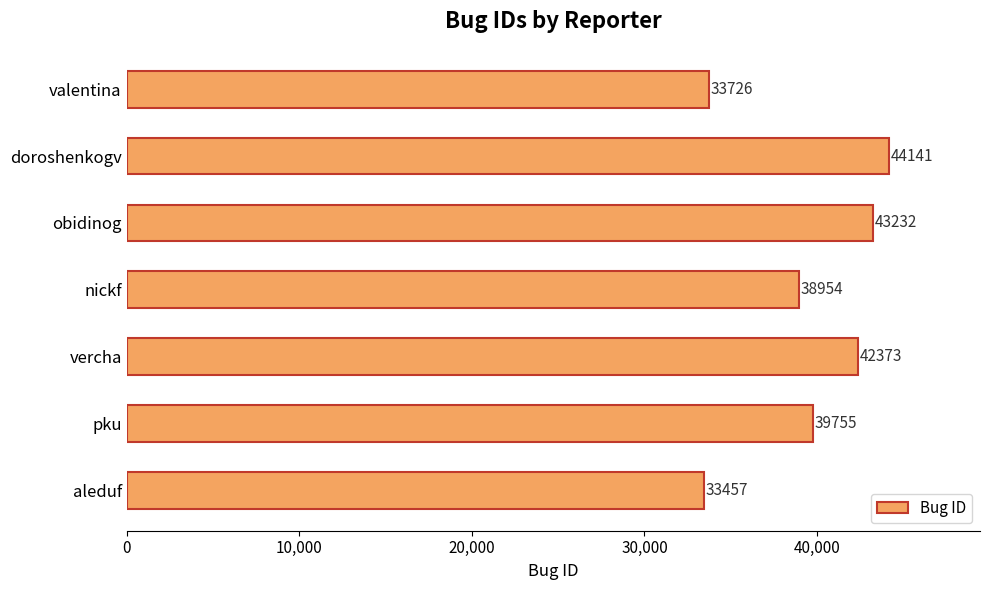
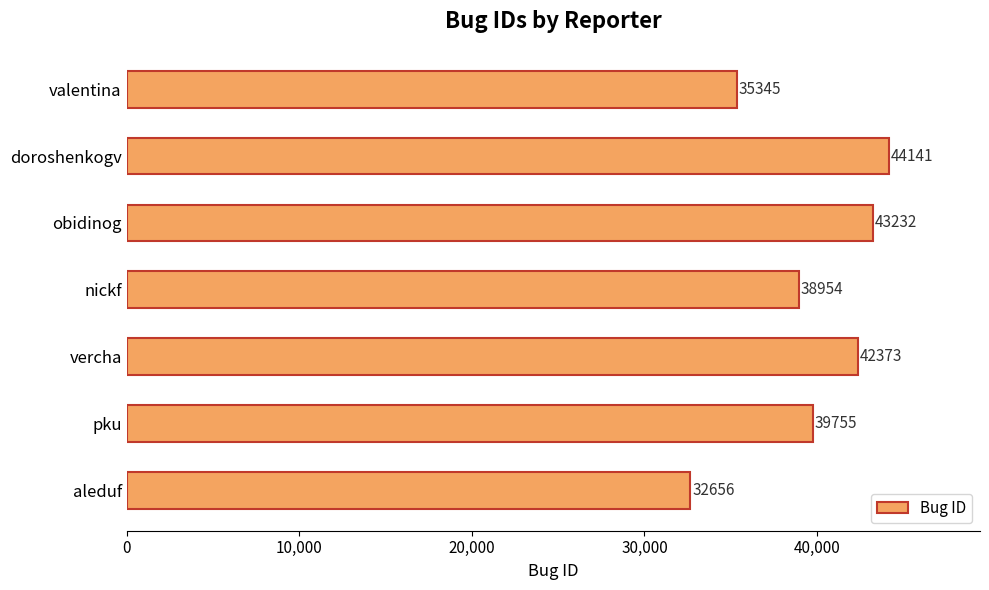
  {
-   "valentina": 33726,
+   "valentina": 35345,
    "doroshenkogv": 44141,
    "obidinog": 43232,
    "nickf": 38954,
    "vercha": 42373,
    "pku": 39755,
-   "aleduf": 33457
+   "aleduf": 32656
  }
